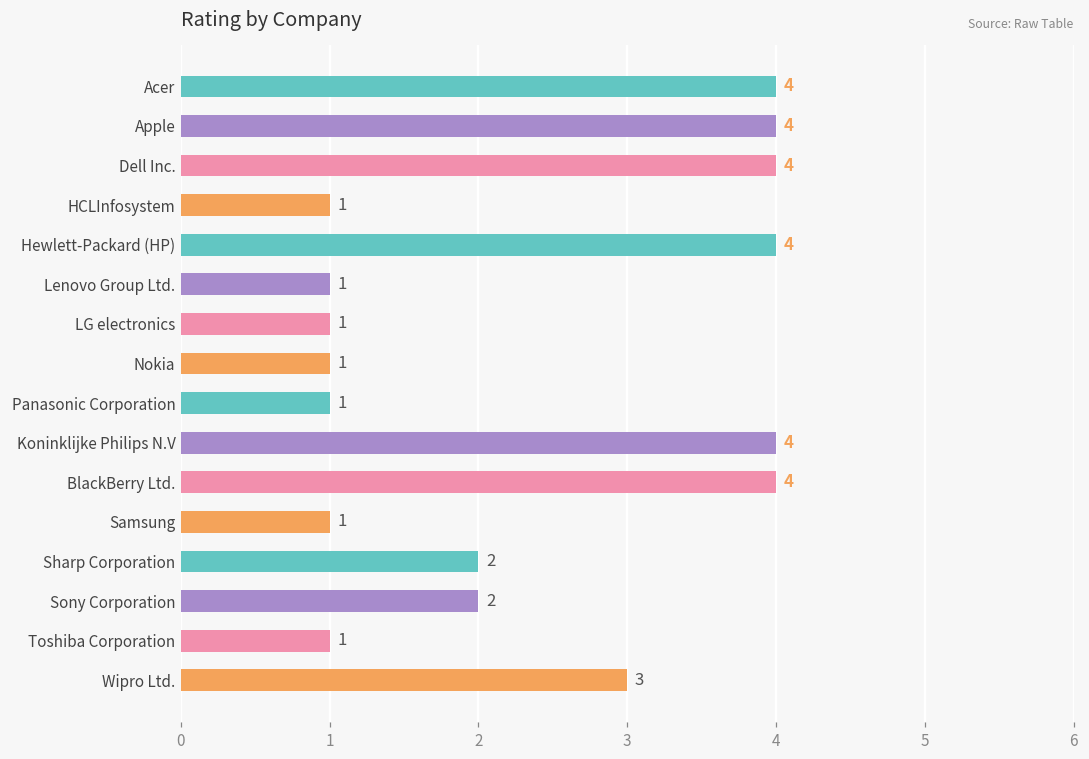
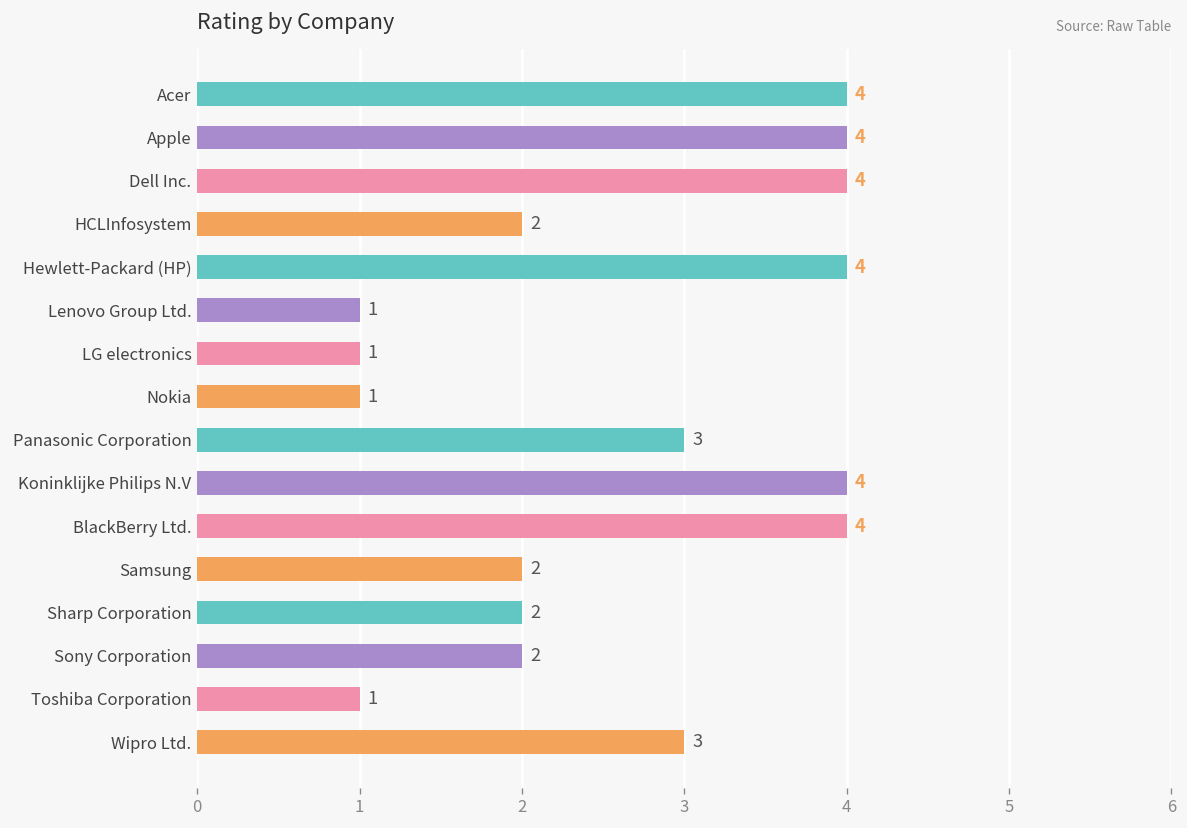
  {
    "Acer": 4,
    "Apple": 4,
    "Dell Inc.": 4,
-   "HCLInfosystem": 1,
+   "HCLInfosystem": 2,
    "Hewlett-Packard (HP)": 4,
    "Lenovo Group Ltd.": 1,
    "LG electronics": 1,
    "Nokia": 1,
-   "Panasonic Corporation": 1,
+   "Panasonic Corporation": 3,
    "Koninklijke Philips N.V": 4,
    "BlackBerry Ltd.": 4,
-   "Samsung": 1,
+   "Samsung": 2,
    "Sharp Corporation": 2,
    "Sony Corporation": 2,
    "Toshiba Corporation": 1,
    "Wipro Ltd.": 3
  }
